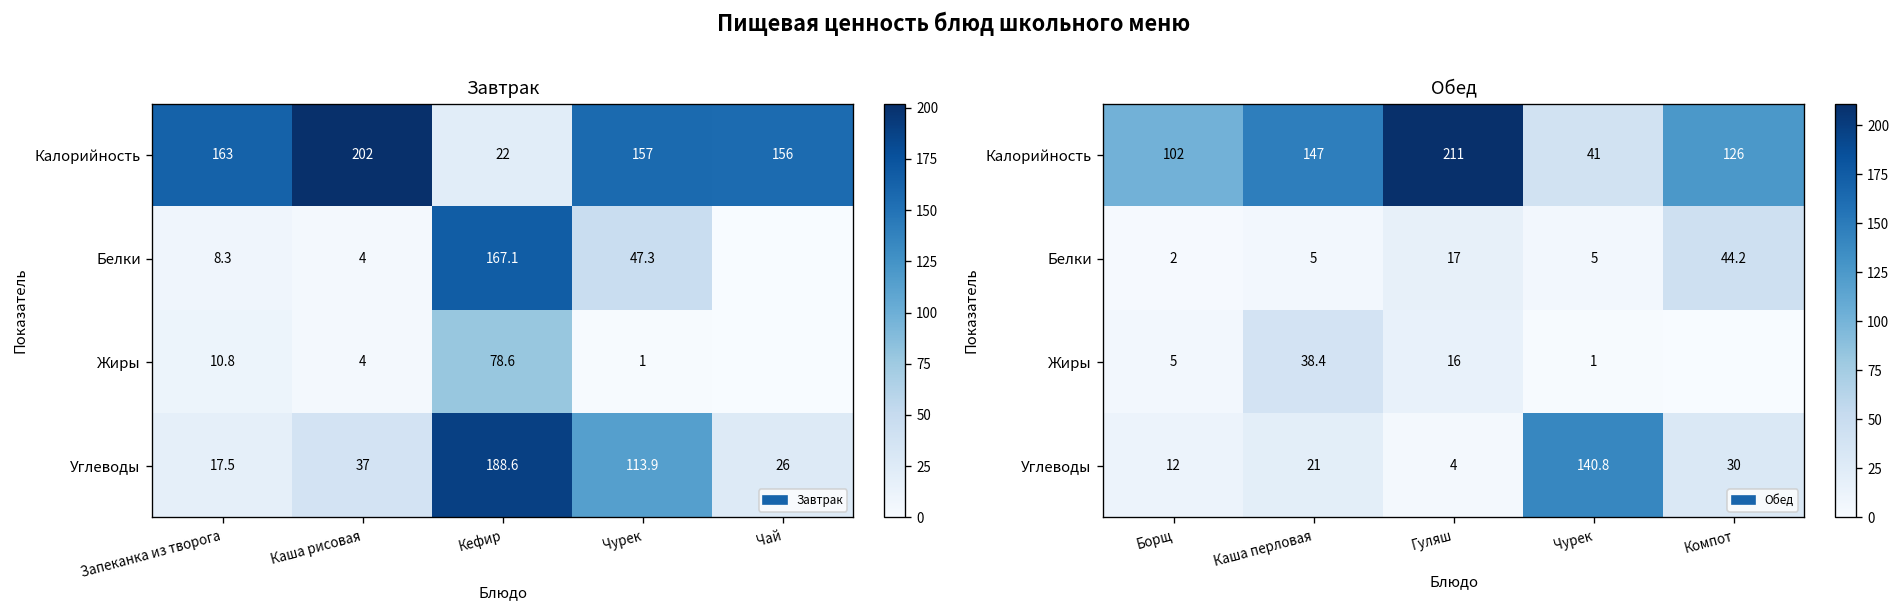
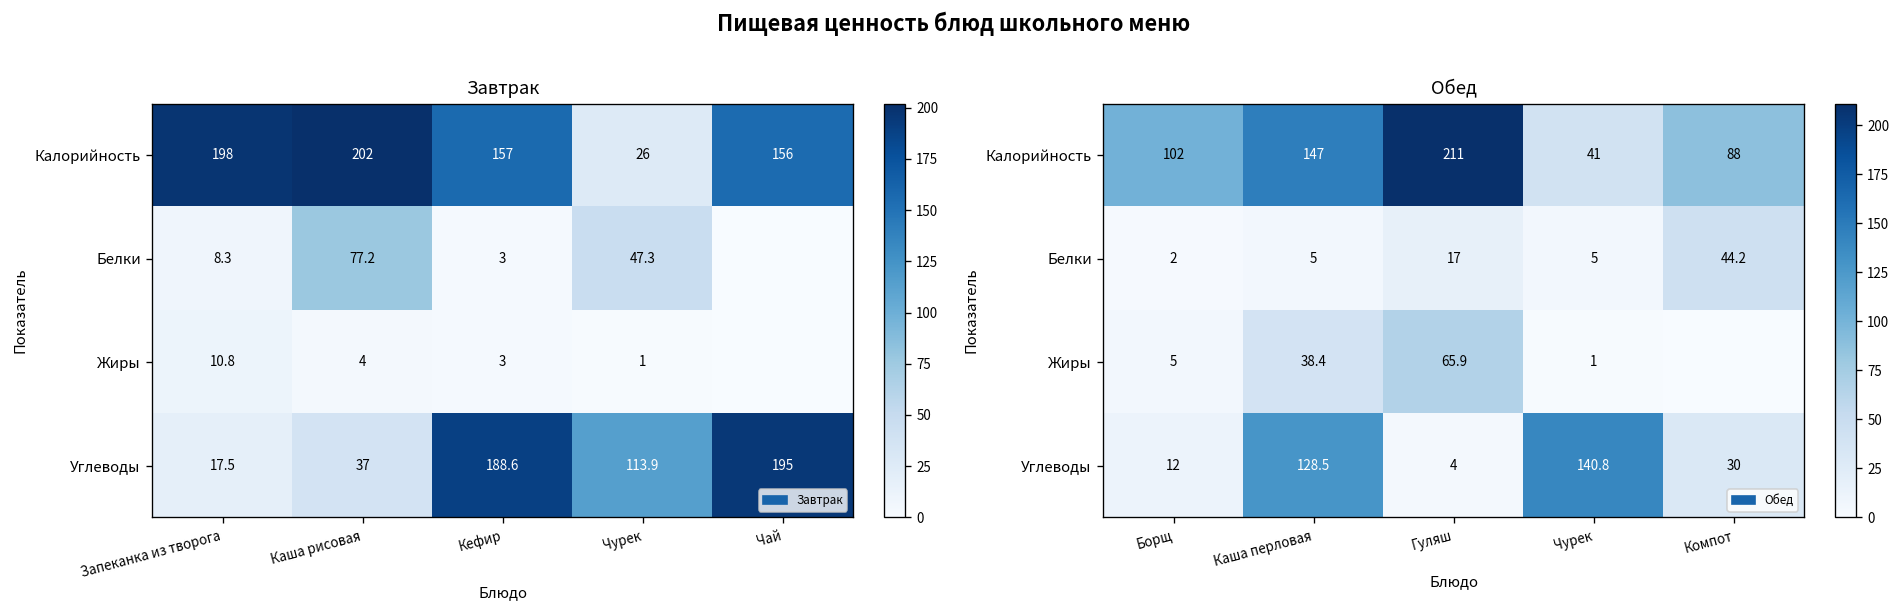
  {
    "Завтрак": {
      "Калорийность": {
-       "Запеканка из творога": 163,
+       "Запеканка из творога": 198,
        "Каша рисовая": 202,
-       "Кефир": 22,
-       "Чурек": 157,
+       "Кефир": 157,
+       "Чурек": 26,
        "Чай": 156
      },
      "Белки": {
        "Запеканка из творога": 8.3,
-       "Каша рисовая": 4,
-       "Кефир": 167.1,
+       "Каша рисовая": 77.2,
+       "Кефир": 3,
        "Чурек": 47.3
      },
      "Жиры": {
        "Запеканка из творога": 10.8,
        "Каша рисовая": 4,
-       "Кефир": 78.6,
+       "Кефир": 3,
        "Чурек": 1
      },
      "Углеводы": {
        "Запеканка из творога": 17.5,
        "Каша рисовая": 37,
        "Кефир": 188.6,
        "Чурек": 113.9,
-       "Чай": 26
+       "Чай": 195
      }
    },
    "Обед": {
      "Калорийность": {
        "Борщ": 102,
        "Каша перловая": 147,
        "Гуляш": 211,
        "Чурек": 41,
-       "Компот": 126
+       "Компот": 88
      },
      "Белки": {
        "Борщ": 2,
        "Каша перловая": 5,
        "Гуляш": 17,
        "Чурек": 5,
        "Компот": 44.2
      },
      "Жиры": {
        "Борщ": 5,
        "Каша перловая": 38.4,
-       "Гуляш": 16,
+       "Гуляш": 65.9,
        "Чурек": 1
      },
      "Углеводы": {
        "Борщ": 12,
-       "Каша перловая": 21,
+       "Каша перловая": 128.5,
        "Гуляш": 4,
        "Чурек": 140.8,
        "Компот": 30
      }
    }
  }
